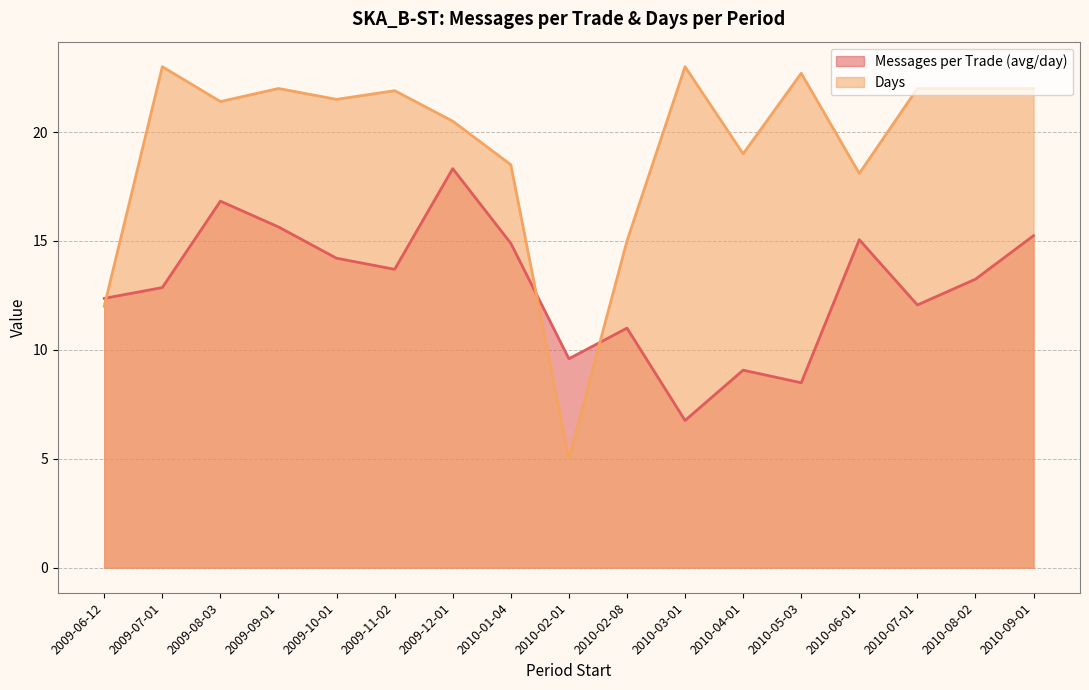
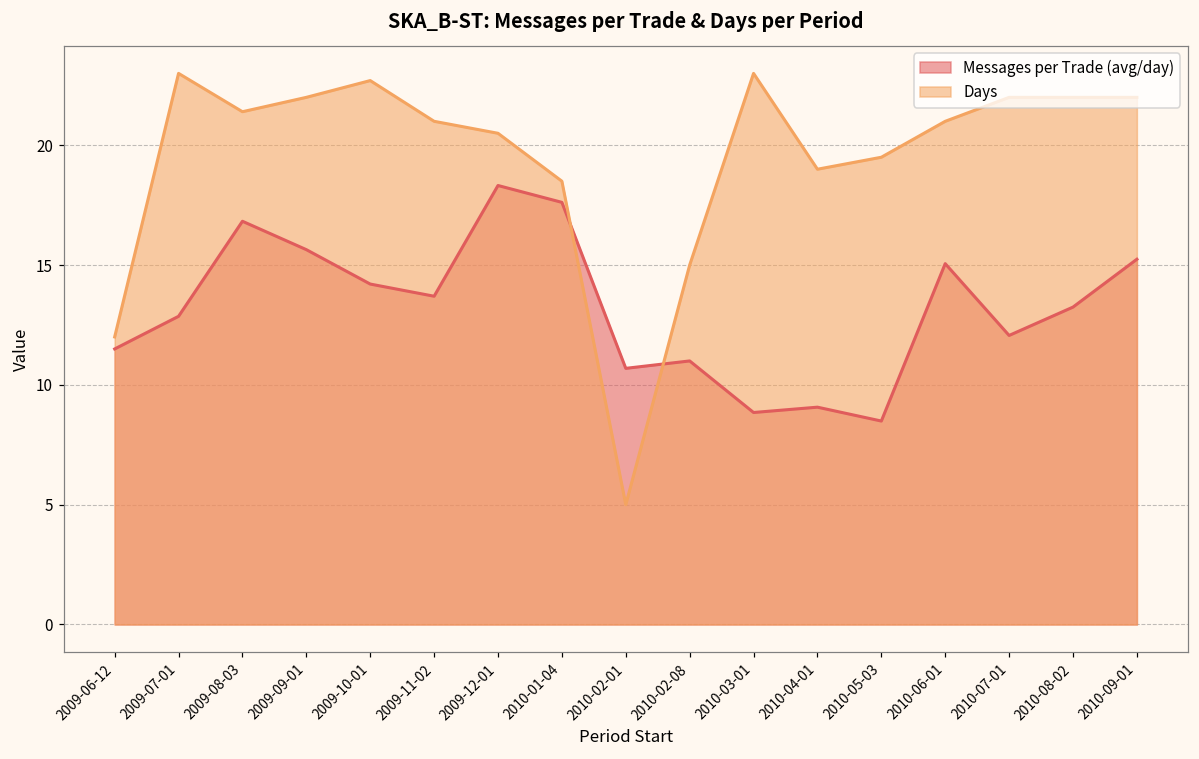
  {
    "Messages per Trade (avg/day)": {
-     "2009-06-12": 12.4,
+     "2009-06-12": 11.5,
      "2009-07-01": 12.9,
      "2009-08-03": 16.8,
      "2009-09-01": 15.6,
      "2009-10-01": 14.2,
      "2009-11-02": 13.7,
      "2009-12-01": 18.3,
-     "2010-01-04": 14.9,
-     "2010-02-01": 9.6,
+     "2010-01-04": 17.6,
+     "2010-02-01": 10.7,
      "2010-02-08": 11.0,
-     "2010-03-01": 6.8,
+     "2010-03-01": 8.8,
      "2010-04-01": 9.1,
      "2010-05-03": 8.5,
      "2010-06-01": 15.1,
      "2010-07-01": 12.1,
      "2010-08-02": 13.2,
      "2010-09-01": 15.2
    },
    "Days": {
      "2009-06-12": 12.0,
      "2009-07-01": 23.0,
      "2009-08-03": 21.4,
      "2009-09-01": 22.0,
-     "2009-10-01": 21.5,
-     "2009-11-02": 21.9,
+     "2009-10-01": 22.7,
+     "2009-11-02": 21.0,
      "2009-12-01": 20.5,
      "2010-01-04": 18.5,
      "2010-02-01": 5.0,
      "2010-02-08": 15.0,
      "2010-03-01": 23.0,
      "2010-04-01": 19.0,
-     "2010-05-03": 22.7,
-     "2010-06-01": 18.1
+     "2010-05-03": 19.5,
+     "2010-06-01": 21.0
    }
  }
